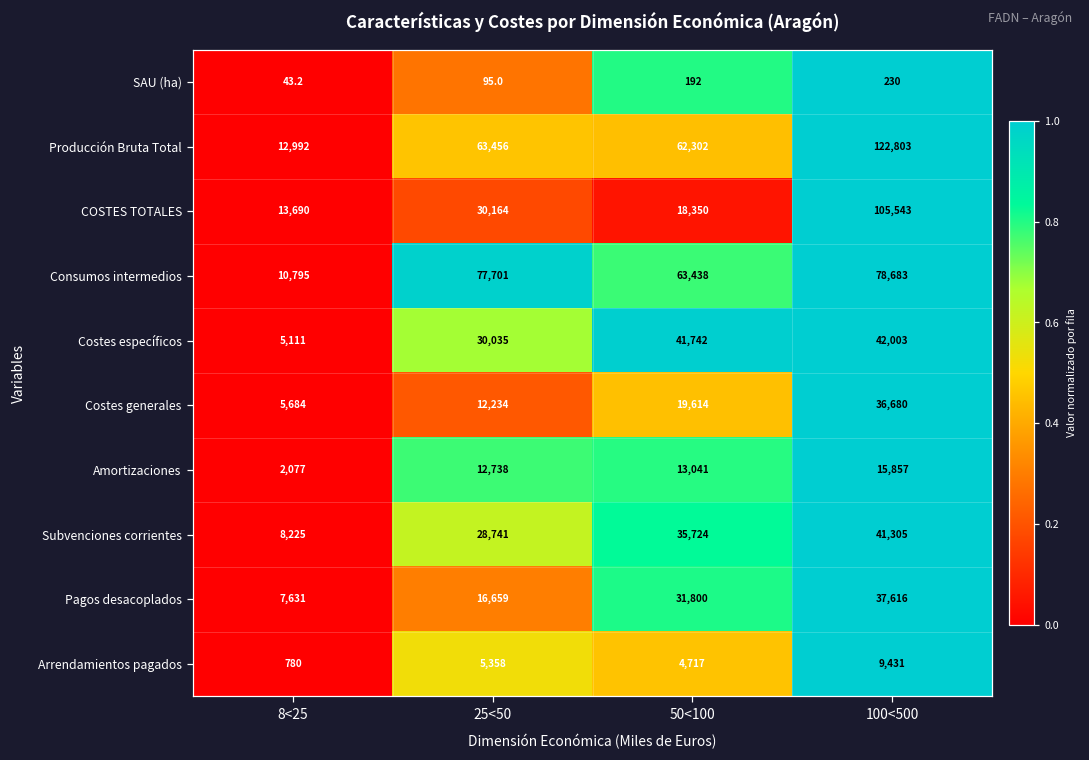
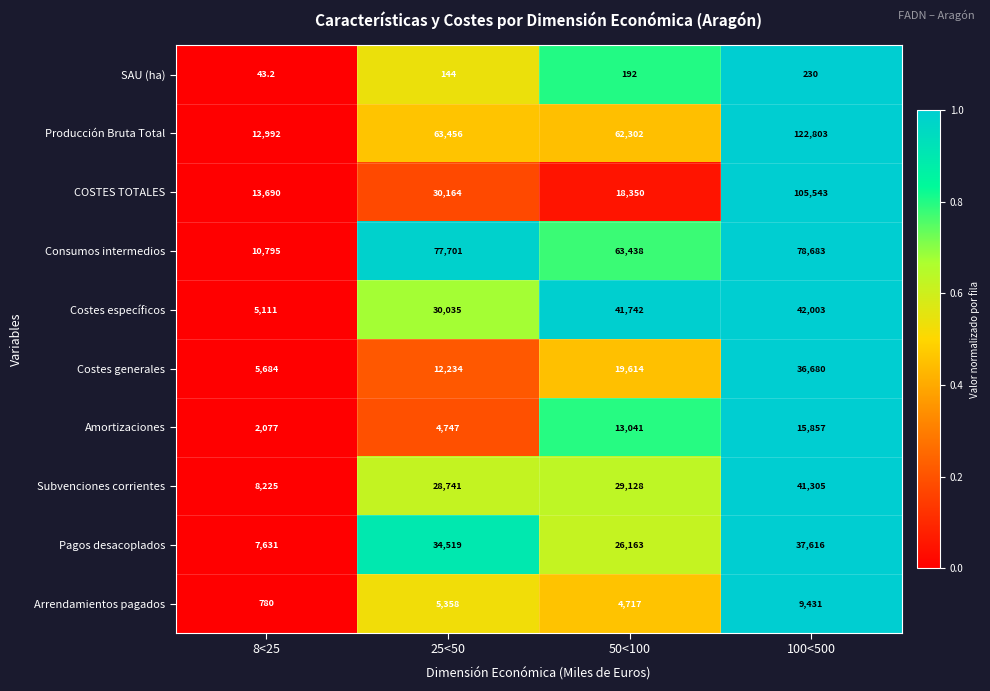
  {
    "SAU (ha)": {
      "8<25": "43.2",
-     "25<50": "95.0",
+     "25<50": "144",
      "50<100": "192",
      "100<500": "230"
    },
    "Producción Bruta Total": {
      "8<25": "12,992",
      "25<50": "63,456",
      "50<100": "62,302",
      "100<500": "122,803"
    },
    "COSTES TOTALES": {
      "8<25": "13,690",
      "25<50": "30,164",
      "50<100": "18,350",
      "100<500": "105,543"
    },
    "Consumos intermedios": {
      "8<25": "10,795",
      "25<50": "77,701",
      "50<100": "63,438",
      "100<500": "78,683"
    },
    "Costes específicos": {
      "8<25": "5,111",
      "25<50": "30,035",
      "50<100": "41,742",
      "100<500": "42,003"
    },
    "Costes generales": {
      "8<25": "5,684",
      "25<50": "12,234",
      "50<100": "19,614",
      "100<500": "36,680"
    },
    "Amortizaciones": {
      "8<25": "2,077",
-     "25<50": "12,738",
+     "25<50": "4,747",
      "50<100": "13,041",
      "100<500": "15,857"
    },
    "Subvenciones corrientes": {
      "8<25": "8,225",
      "25<50": "28,741",
-     "50<100": "35,724",
+     "50<100": "29,128",
      "100<500": "41,305"
    },
    "Pagos desacoplados": {
      "8<25": "7,631",
-     "25<50": "16,659",
-     "50<100": "31,800",
+     "25<50": "34,519",
+     "50<100": "26,163",
      "100<500": "37,616"
    },
    "Arrendamientos pagados": {
      "8<25": "780",
      "25<50": "5,358",
      "50<100": "4,717",
      "100<500": "9,431"
    }
  }
